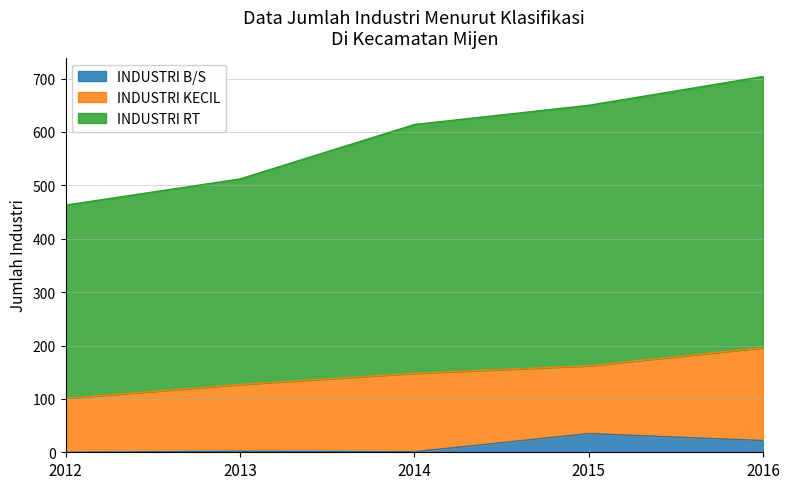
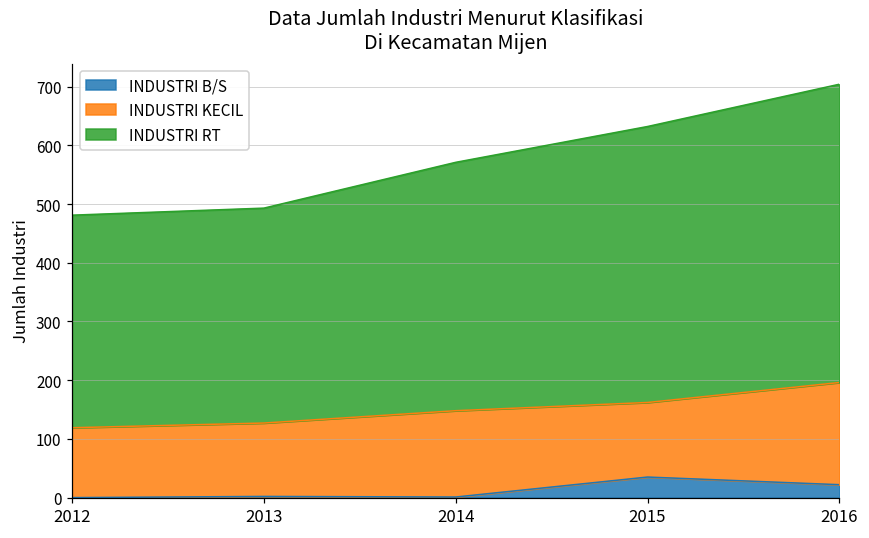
  {
    "INDUSTRI B/S": {
      "2012": 0,
      "2013": 0,
      "2014": 0,
      "2015": 40,
      "2016": 20
    },
    "INDUSTRI KECIL": {
-     "2012": 100,
+     "2012": 120,
      "2013": 130,
      "2014": 150,
      "2015": 130,
      "2016": 170
    },
    "INDUSTRI RT": {
      "2012": 360,
-     "2013": 390,
-     "2014": 470,
-     "2015": 490,
+     "2013": 370,
+     "2014": 420,
+     "2015": 470,
      "2016": 510
    }
  }
